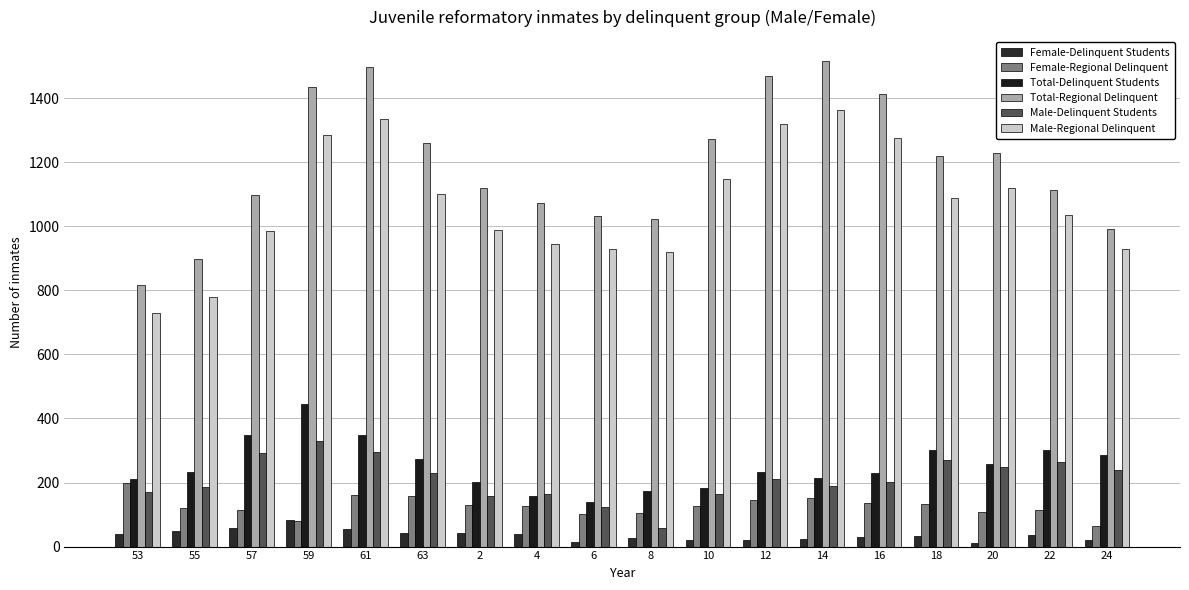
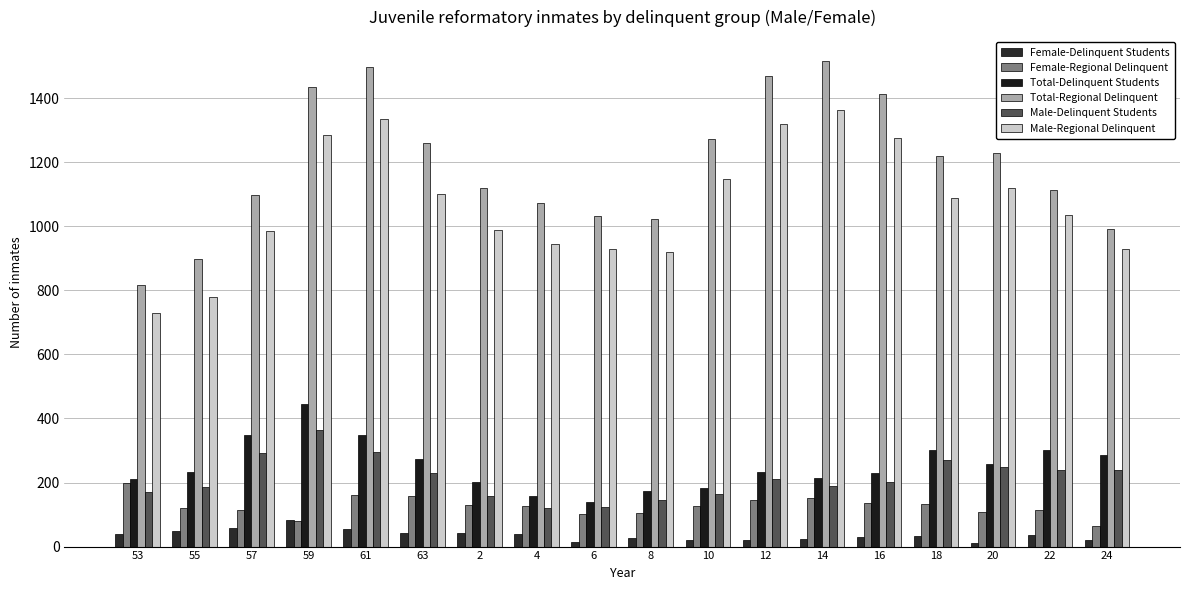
  {
    "Female-Regional Delinquent": {
      "53": 200,
      "55": 120,
      "57": 110,
      "59": 80,
      "61": 160,
      "63": 160,
      "2": 130,
      "4": 130,
      "6": 100,
      "8": 110,
      "10": 130,
      "12": 150,
      "14": 150,
      "16": 140,
      "18": 130,
      "20": 110,
      "22": 110,
      "24": 70
    },
    "Male-Delinquent Students": {
      "53": 170,
      "55": 190,
      "57": 290,
-     "59": 330,
+     "59": 360,
      "61": 300,
      "63": 230,
      "2": 160,
-     "4": 160,
+     "4": 120,
      "6": 130,
-     "8": 60,
+     "8": 140,
      "10": 170,
      "12": 210,
      "14": 190,
      "16": 200,
      "18": 270,
      "20": 250,
-     "22": 260,
+     "22": 240,
      "24": 240
    }
  }
